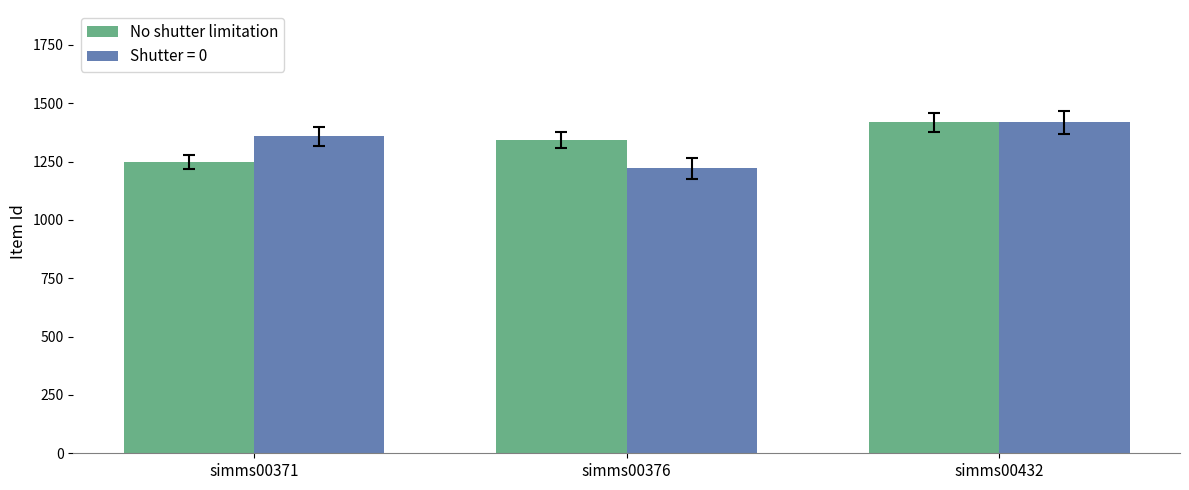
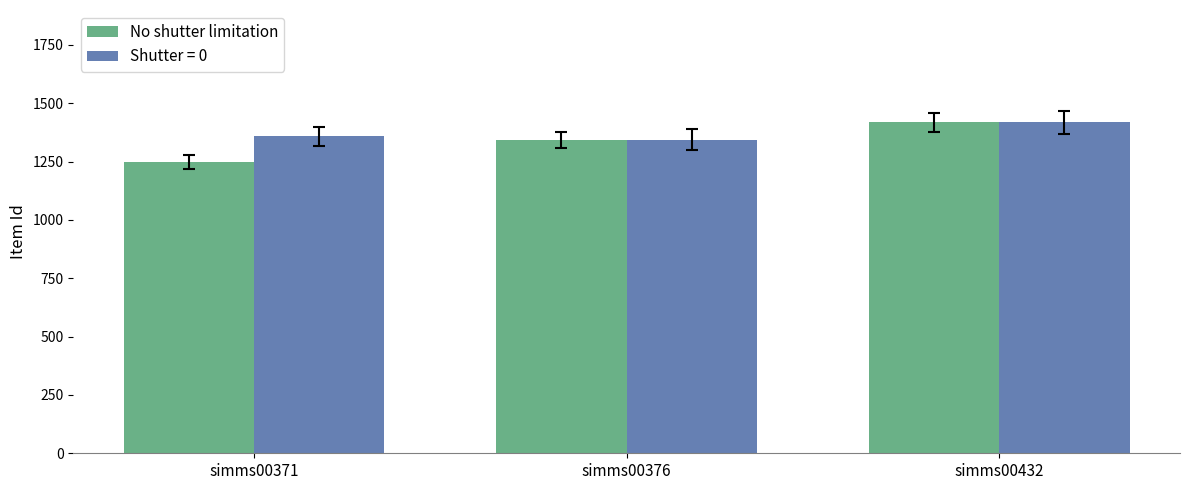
  {
    "No shutter limitation": {
      "simms00371": 1250,
      "simms00376": 1340,
      "simms00432": 1420
    },
    "Shutter = 0": {
      "simms00371": 1360,
-     "simms00376": 1220,
+     "simms00376": 1340,
      "simms00432": 1420
    }
  }
